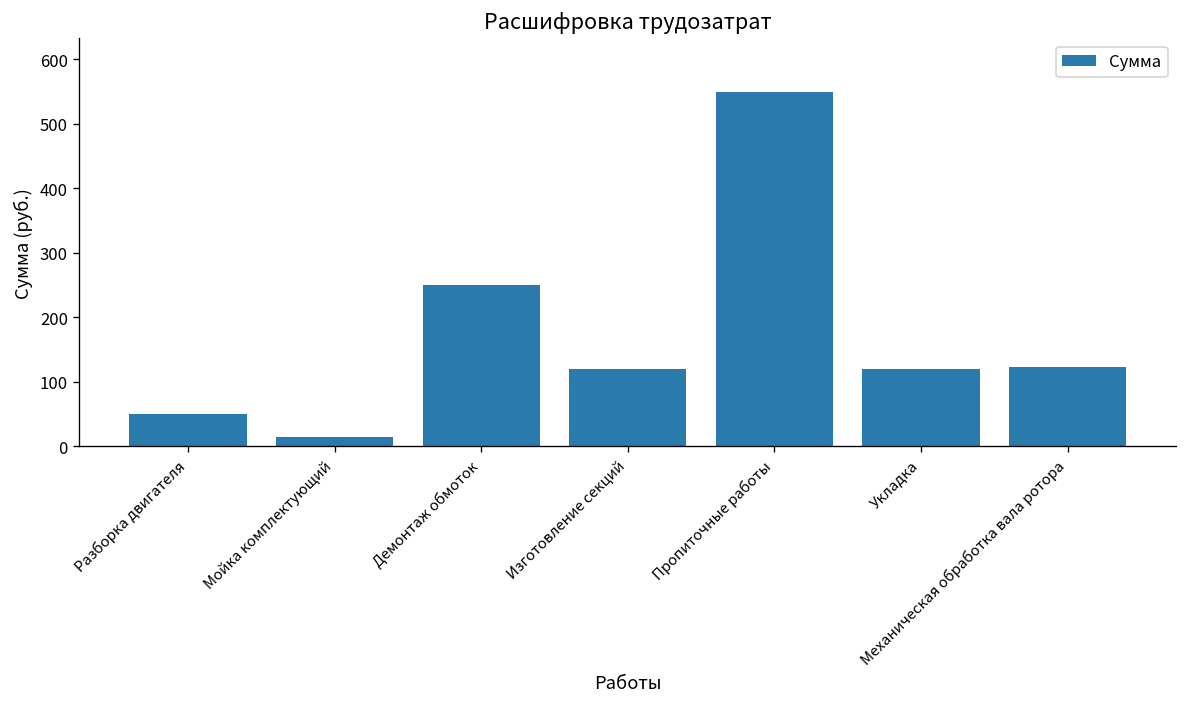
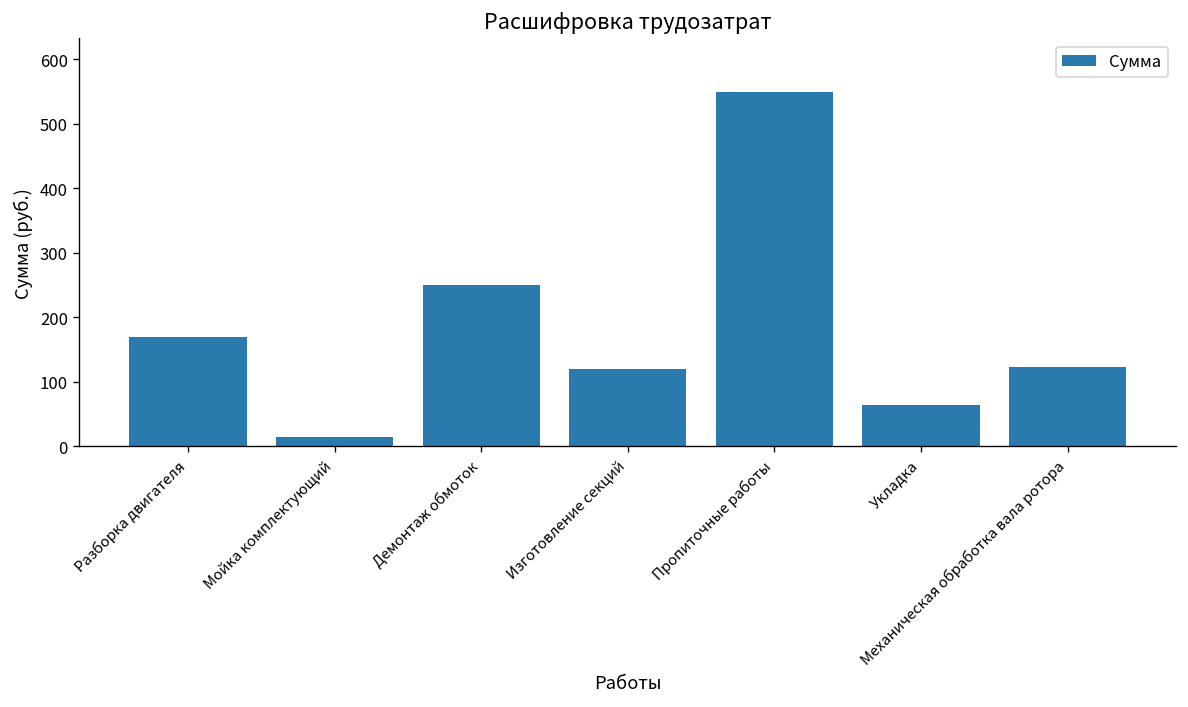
  {
-   "Разборка двигателя": 50,
+   "Разборка двигателя": 170,
    "Мойка комплектующий": 20,
    "Демонтаж обмоток": 250,
    "Изготовление секций": 120,
    "Пропиточные работы": 550,
-   "Укладка": 120,
+   "Укладка": 60,
    "Механическая обработка вала ротора": 120
  }
